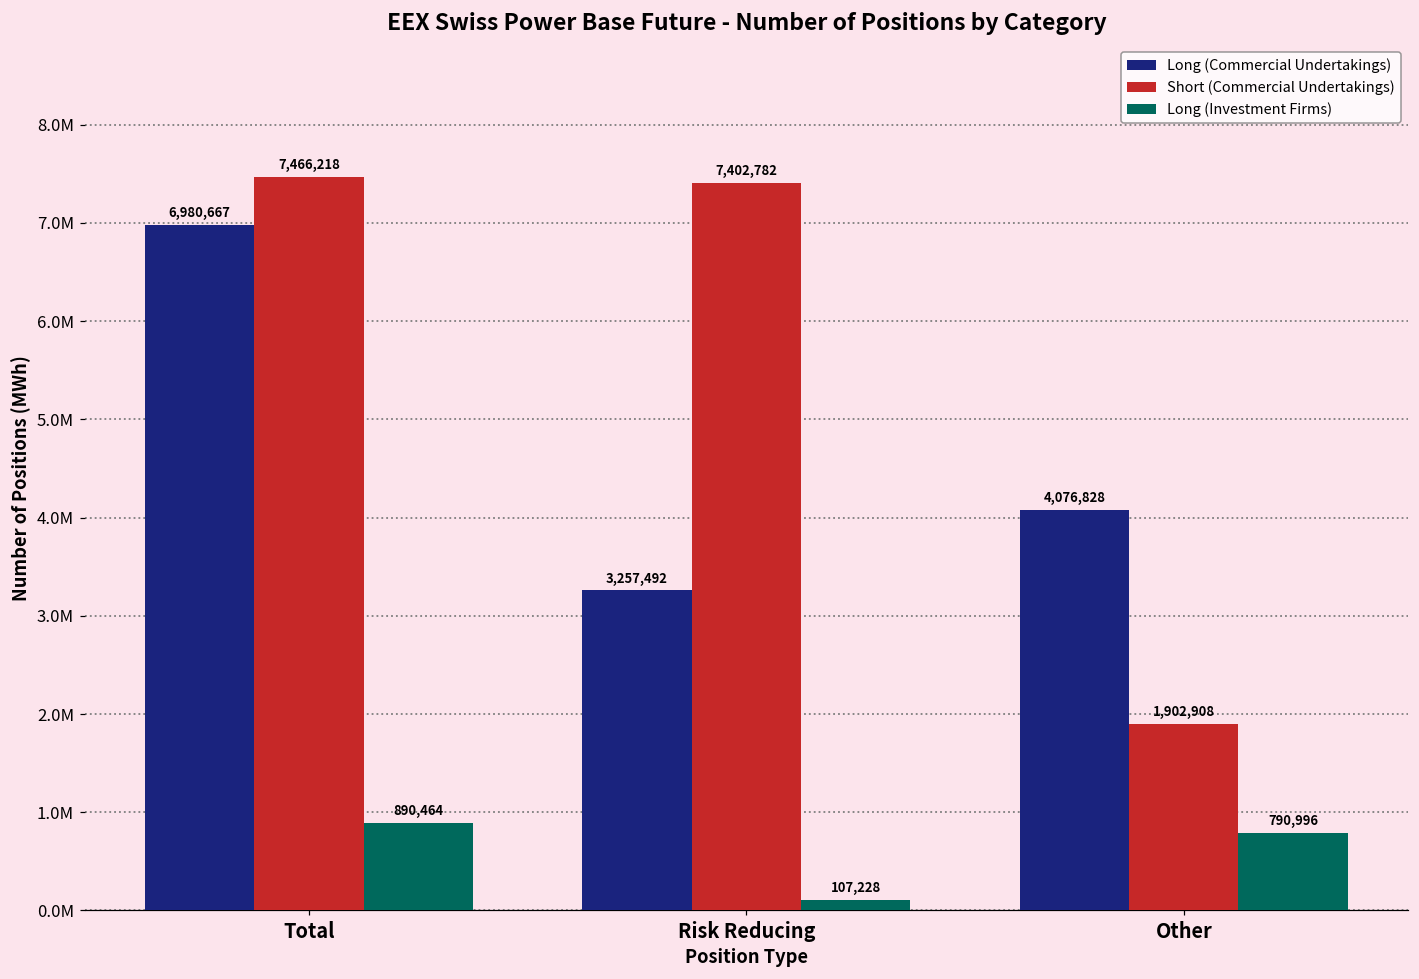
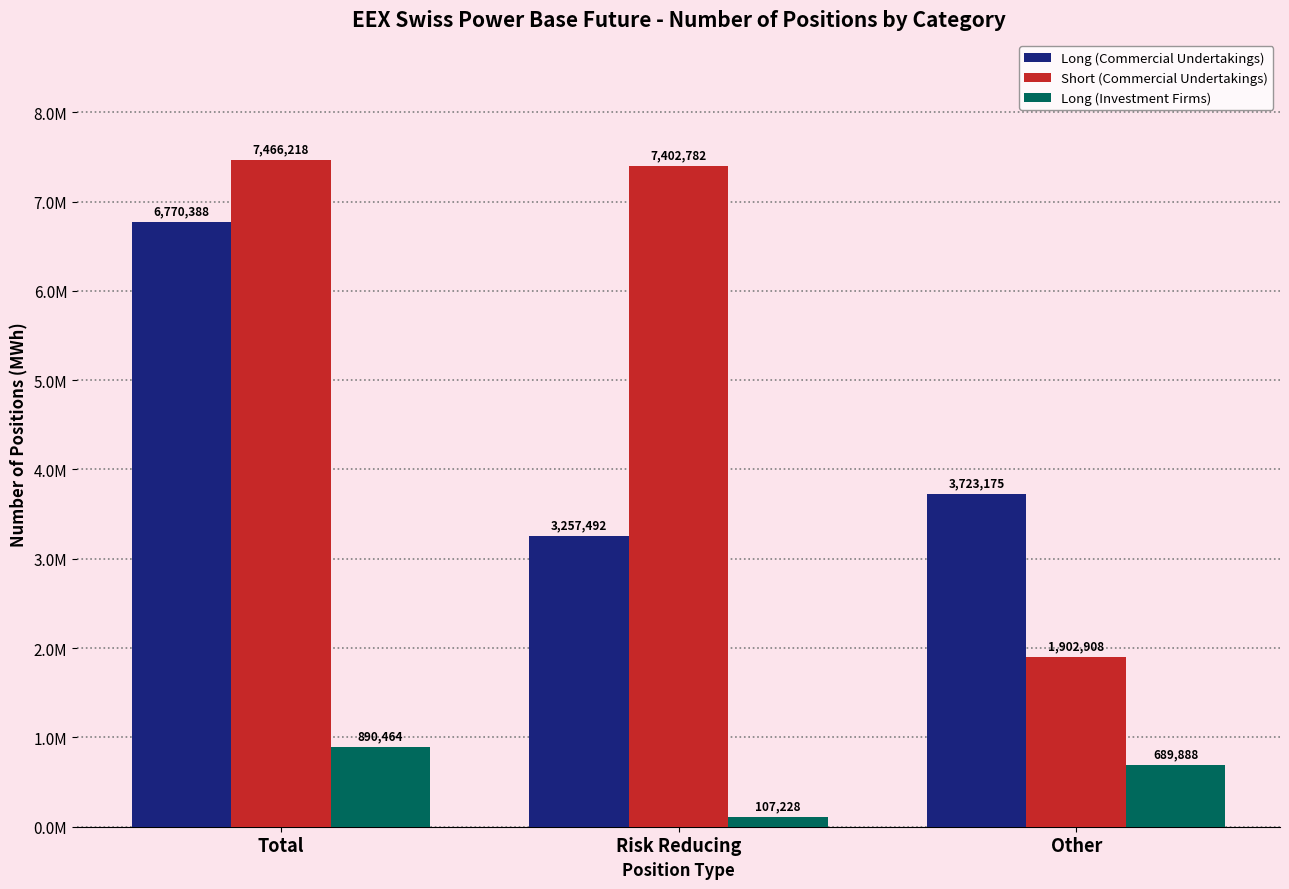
  {
    "Long (Commercial Undertakings)": {
-     "Total": "6,980,667",
+     "Total": "6,770,388",
      "Risk Reducing": "3,257,492",
-     "Other": "4,076,828"
+     "Other": "3,723,175"
    },
    "Short (Commercial Undertakings)": {
      "Total": "7,466,218",
      "Risk Reducing": "7,402,782",
      "Other": "1,902,908"
    },
    "Long (Investment Firms)": {
      "Total": "890,464",
      "Risk Reducing": "107,228",
-     "Other": "790,996"
+     "Other": "689,888"
    }
  }
